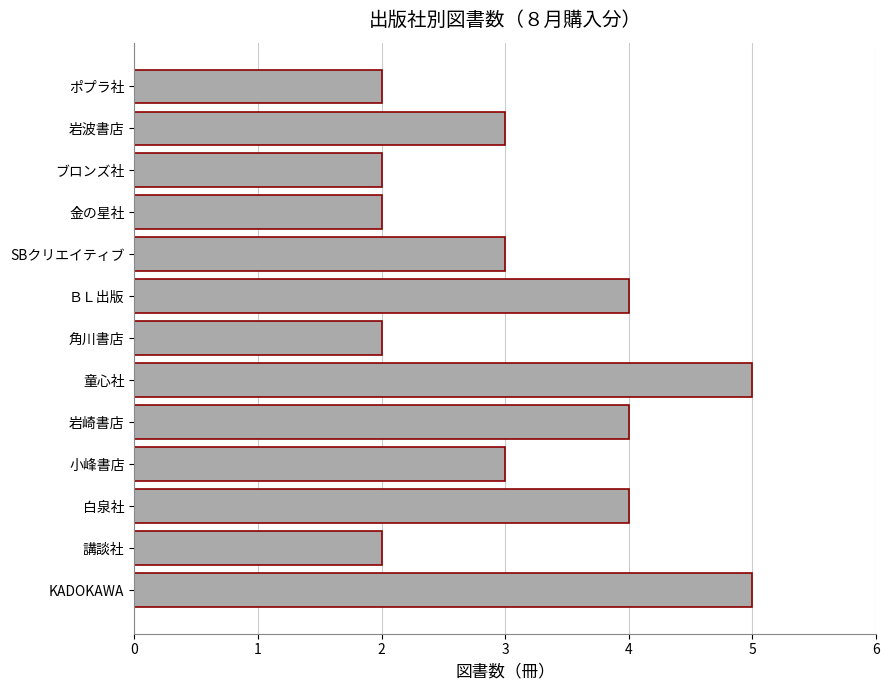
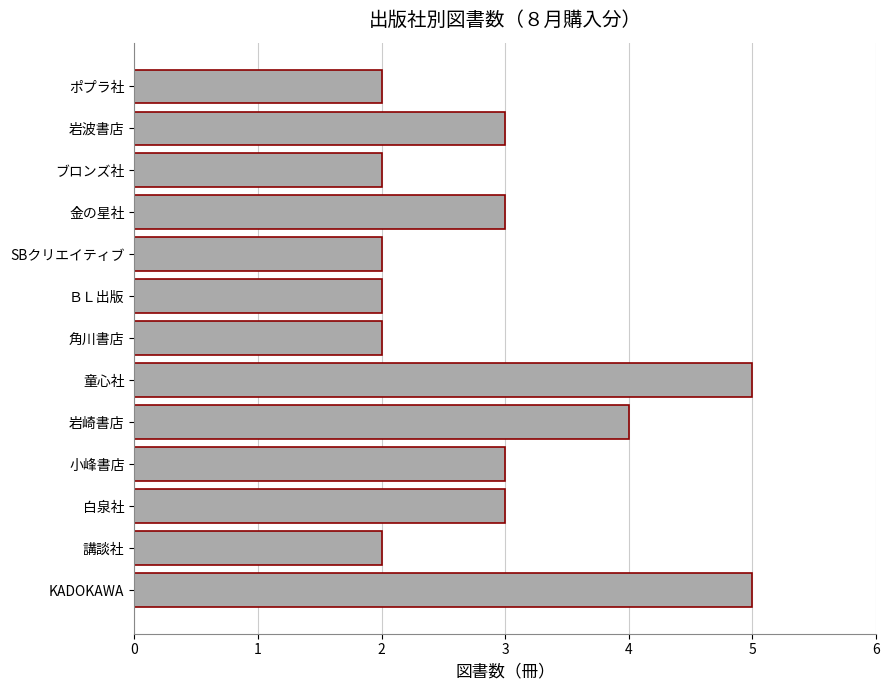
  {
    "ポプラ社": 2,
    "岩波書店": 3,
    "ブロンズ社": 2,
-   "金の星社": 2,
-   "SBクリエイティブ": 3,
-   "ＢＬ出版": 4,
+   "金の星社": 3,
+   "SBクリエイティブ": 2,
+   "ＢＬ出版": 2,
    "角川書店": 2,
    "童心社": 5,
    "岩崎書店": 4,
    "小峰書店": 3,
-   "白泉社": 4,
+   "白泉社": 3,
    "講談社": 2,
    "KADOKAWA": 5
  }
